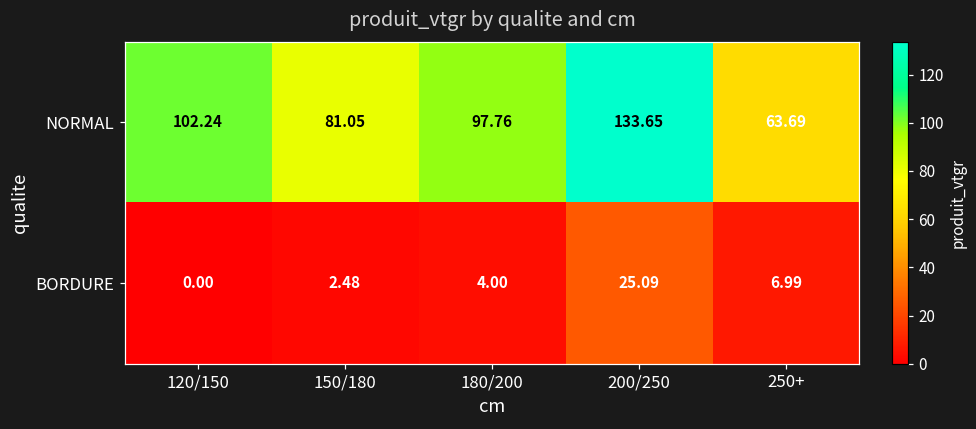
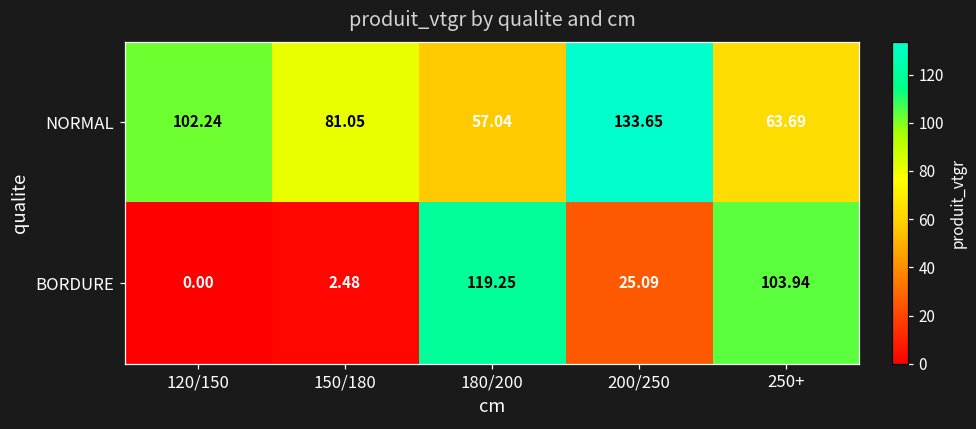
  {
    "NORMAL": {
      "120/150": 102.24,
      "150/180": 81.05,
-     "180/200": 97.76,
+     "180/200": 57.04,
      "200/250": 133.65,
      "250+": 63.69
    },
    "BORDURE": {
      "120/150": 0.00,
      "150/180": 2.48,
-     "180/200": 4.00,
+     "180/200": 119.25,
      "200/250": 25.09,
-     "250+": 6.99
+     "250+": 103.94
    }
  }
